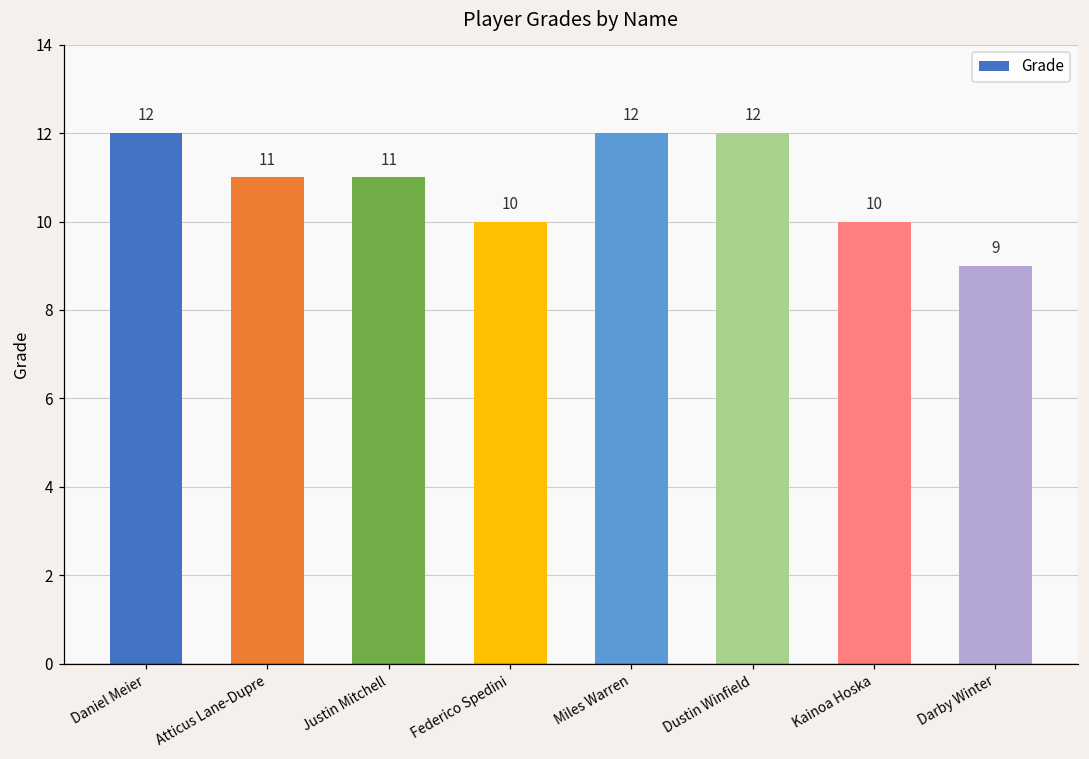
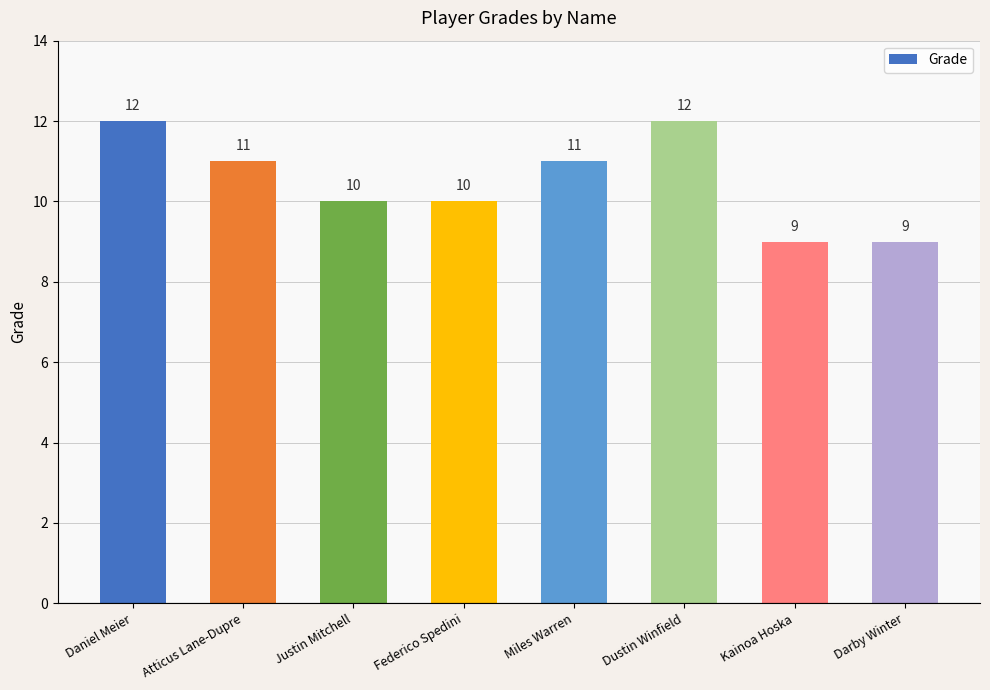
  {
    "Daniel Meier": 12,
    "Atticus Lane-Dupre": 11,
-   "Justin Mitchell": 11,
+   "Justin Mitchell": 10,
    "Federico Spedini": 10,
-   "Miles Warren": 12,
+   "Miles Warren": 11,
    "Dustin Winfield": 12,
-   "Kainoa Hoska": 10,
+   "Kainoa Hoska": 9,
    "Darby Winter": 9
  }
